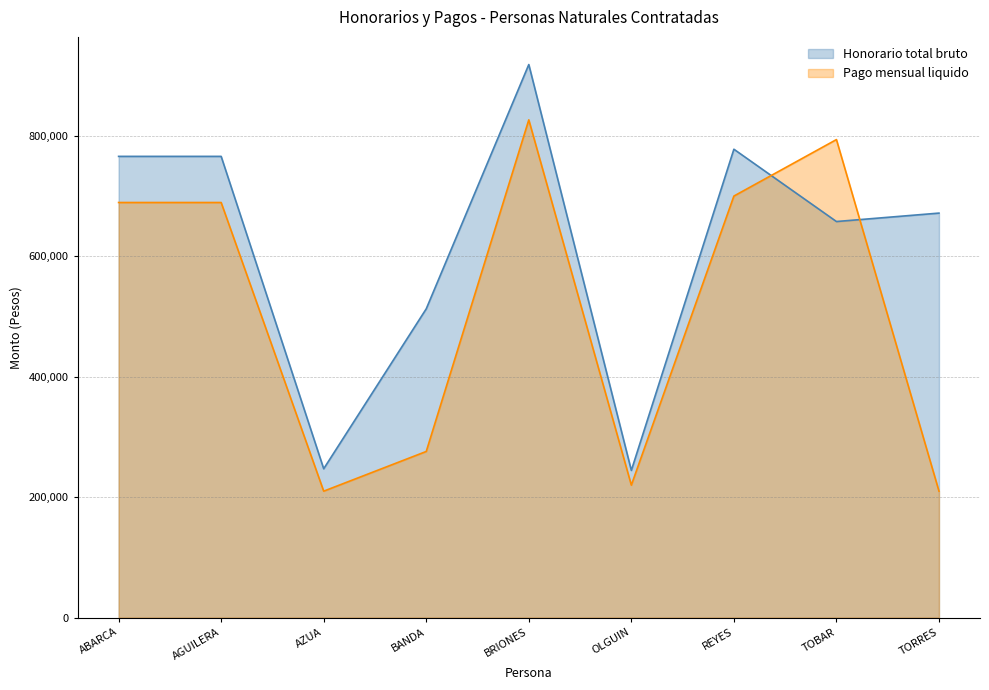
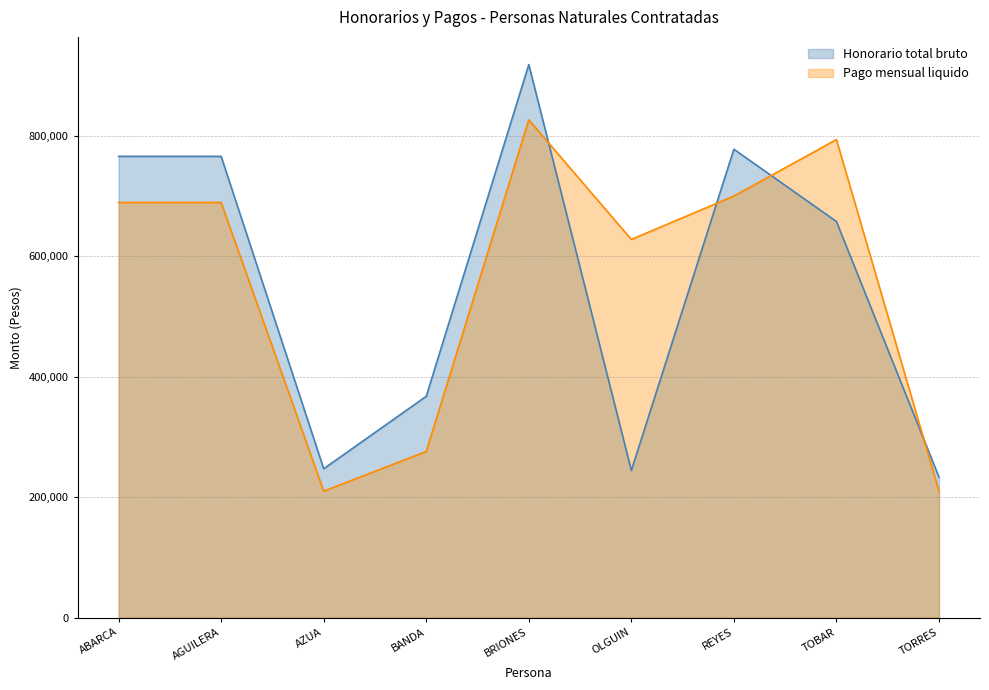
  {
    "Honorario total bruto": {
      "ABARCA": "770,000",
      "AGUILERA": "770,000",
      "AZUA": "250,000",
-     "BANDA": "510,000",
+     "BANDA": "370,000",
      "BRIONES": "920,000",
      "OLGUIN": "240,000",
      "REYES": "780,000",
      "TOBAR": "660,000",
-     "TORRES": "670,000"
+     "TORRES": "230,000"
    },
    "Pago mensual liquido": {
      "ABARCA": "690,000",
      "AGUILERA": "690,000",
      "AZUA": "210,000",
      "BANDA": "280,000",
      "BRIONES": "830,000",
-     "OLGUIN": "220,000",
+     "OLGUIN": "630,000",
      "REYES": "700,000",
      "TOBAR": "790,000",
      "TORRES": "210,000"
    }
  }
